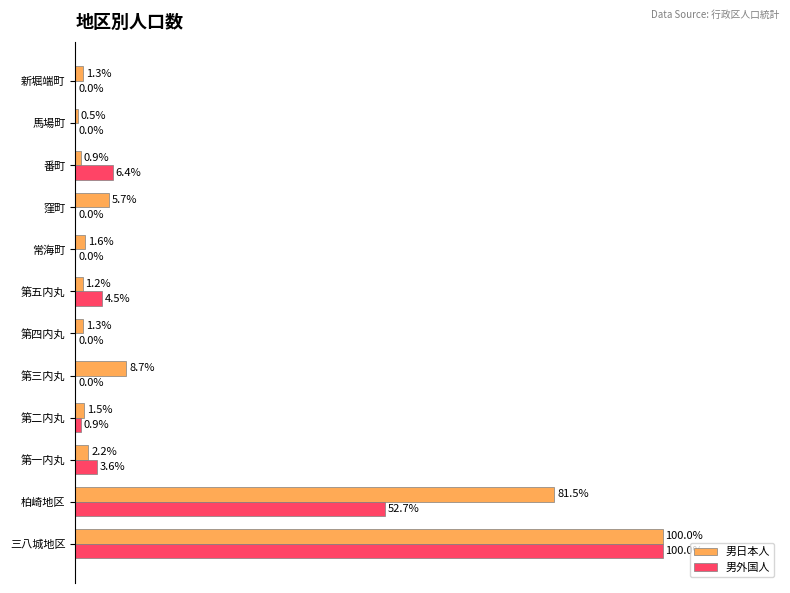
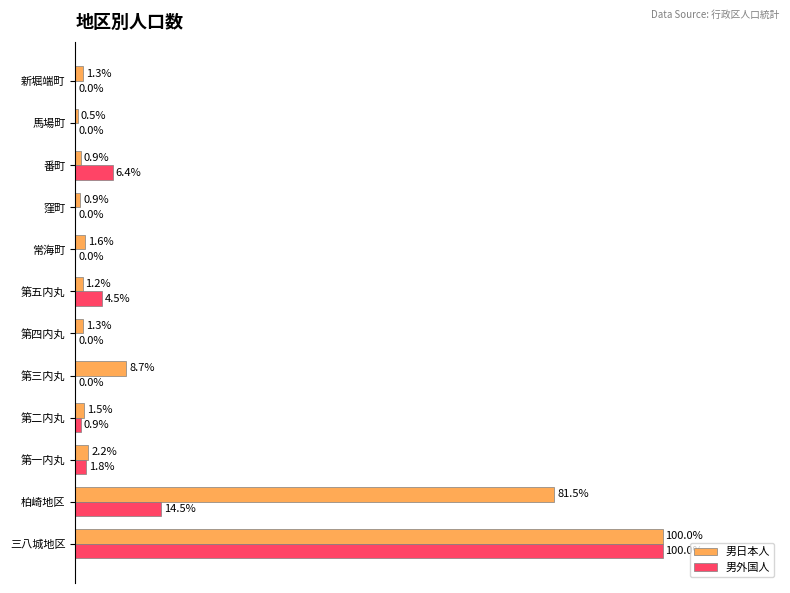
  {
    "男日本人": {
      "新堀端町": "1.3%",
      "馬場町": "0.5%",
      "番町": "0.9%",
-     "窪町": "5.7%",
+     "窪町": "0.9%",
      "常海町": "1.6%",
      "第五内丸": "1.2%",
      "第四内丸": "1.3%",
      "第三内丸": "8.7%",
      "第二内丸": "1.5%",
      "第一内丸": "2.2%",
      "柏崎地区": "81.5%",
      "三八城地区": "100.0%"
    },
    "男外国人": {
      "新堀端町": "0.0%",
      "馬場町": "0.0%",
      "番町": "6.4%",
      "窪町": "0.0%",
      "常海町": "0.0%",
      "第五内丸": "4.5%",
      "第四内丸": "0.0%",
      "第三内丸": "0.0%",
      "第二内丸": "0.9%",
-     "第一内丸": "3.6%",
-     "柏崎地区": "52.7%"
+     "第一内丸": "1.8%",
+     "柏崎地区": "14.5%"
    }
  }
